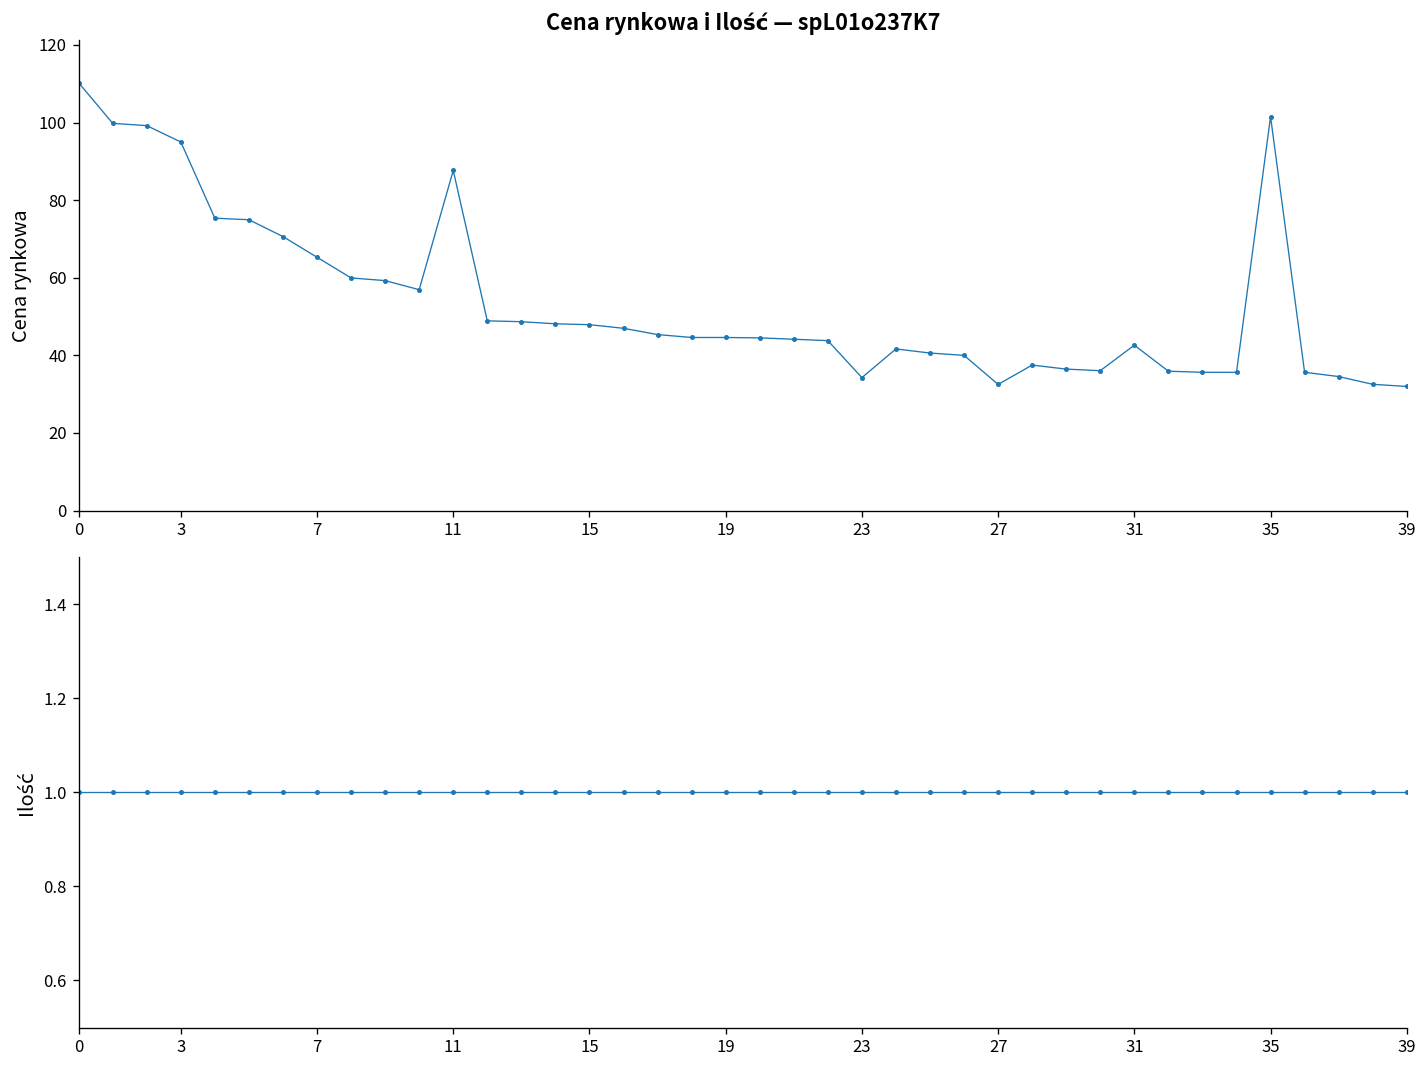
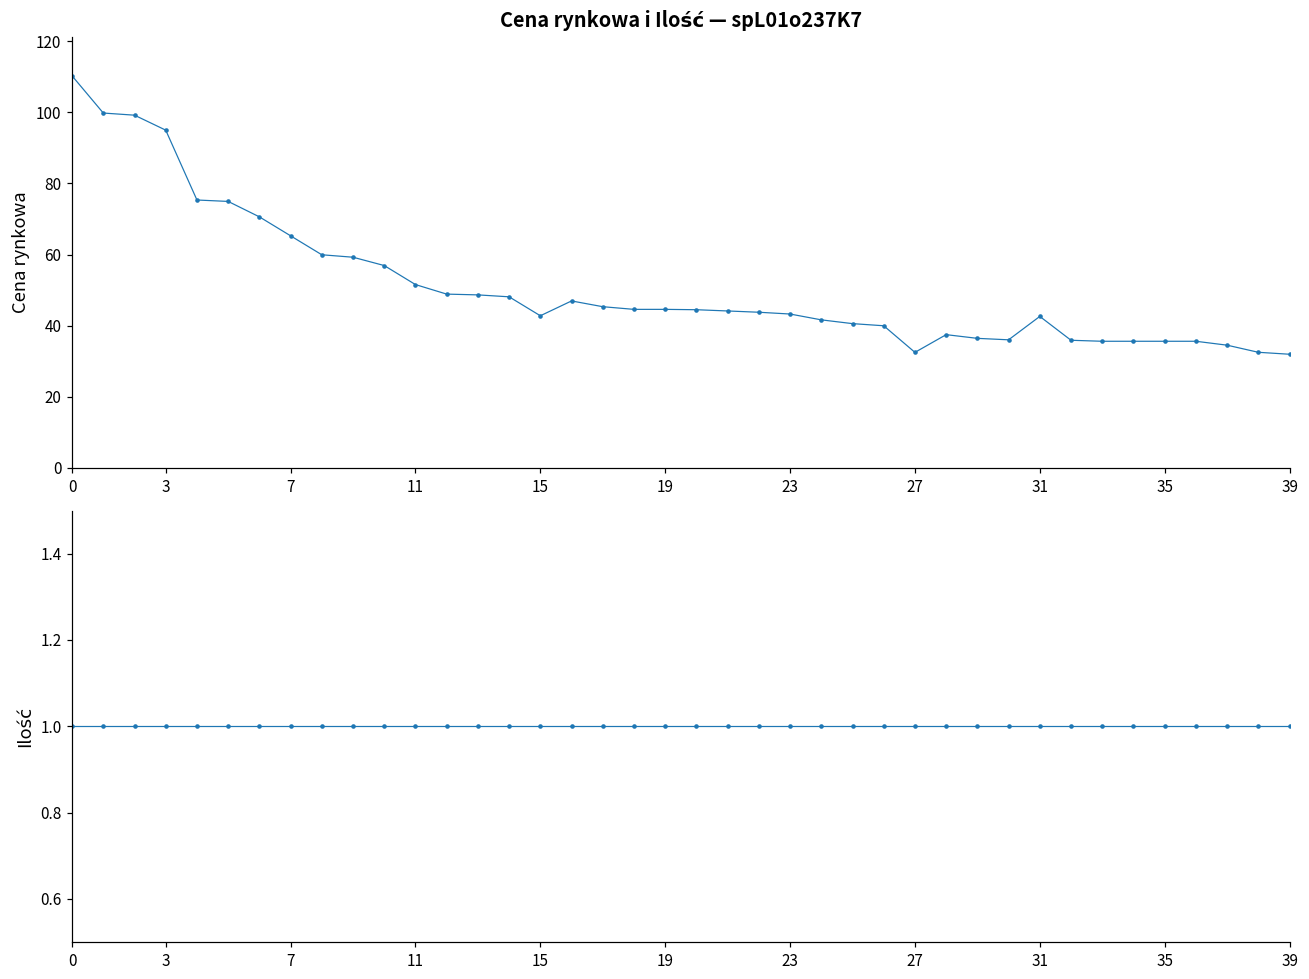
  {
    "Cena rynkowa i Ilość — spL01o237K7": {
      "0": 110,
      "3": 95,
      "7": 65,
-     "11": 88,
-     "15": 48,
+     "11": 52,
+     "15": 43,
      "19": 45,
-     "23": 34,
+     "23": 43,
      "27": 33,
      "31": 43,
-     "35": 102,
+     "35": 36,
      "39": 32
    }
  }
